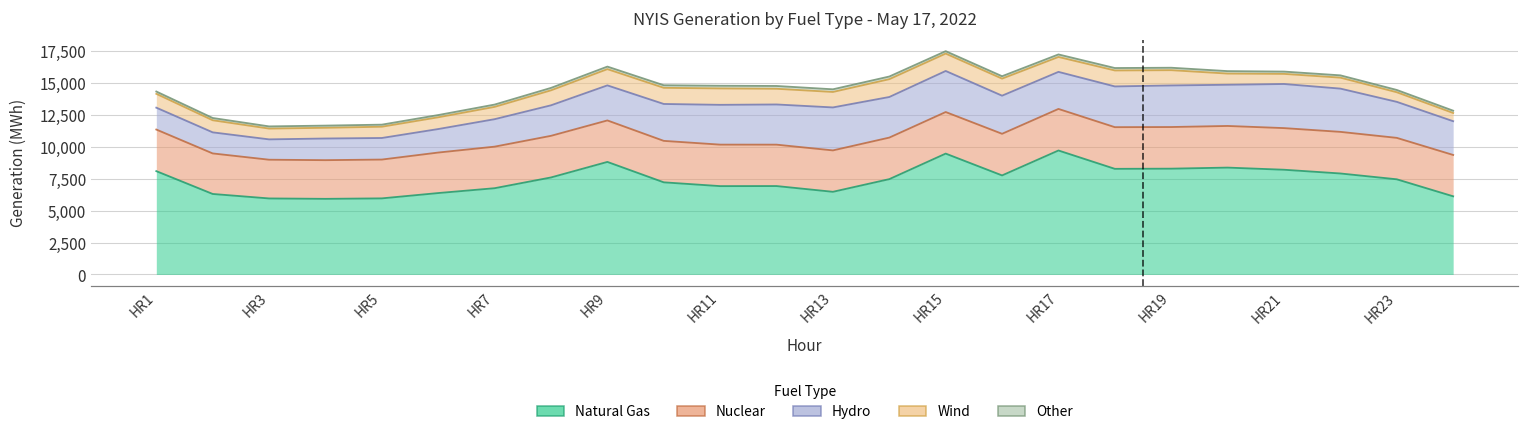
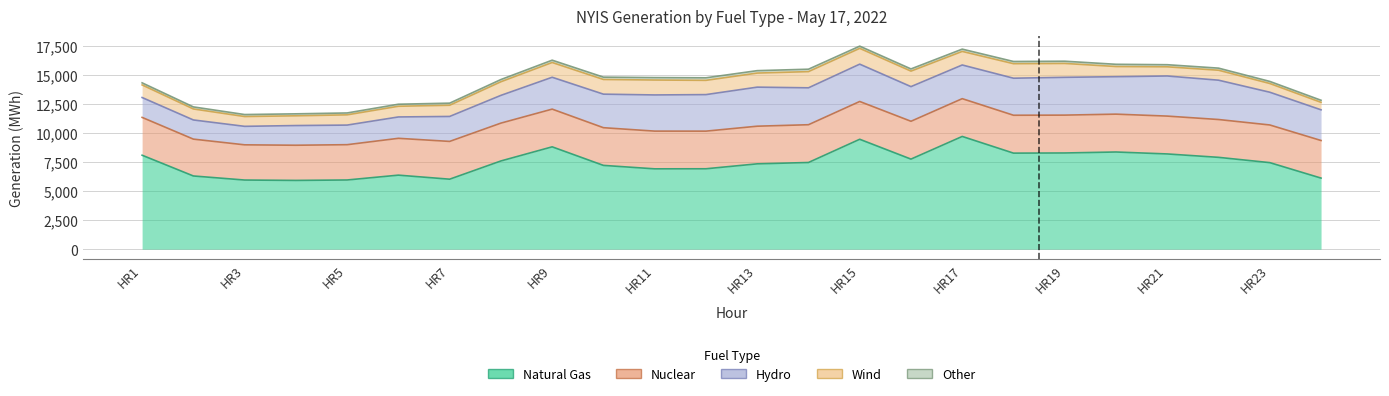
  {
    "Natural Gas": {
      "HR1": "8,100",
      "HR3": "5,900",
      "HR5": "6,000",
-     "HR7": "6,700",
+     "HR7": "6,000",
      "HR9": "8,800",
      "HR11": "6,900",
-     "HR13": "6,500",
+     "HR13": "7,300",
      "HR15": "9,500",
      "HR17": "9,700",
      "HR19": "8,300",
      "HR21": "8,200",
      "HR23": "7,400"
    }
  }
